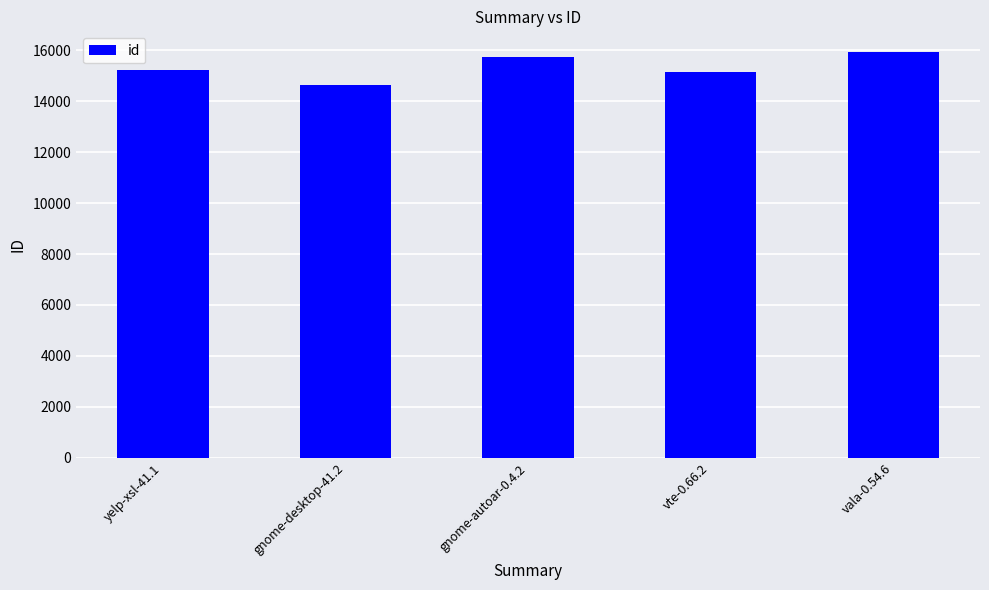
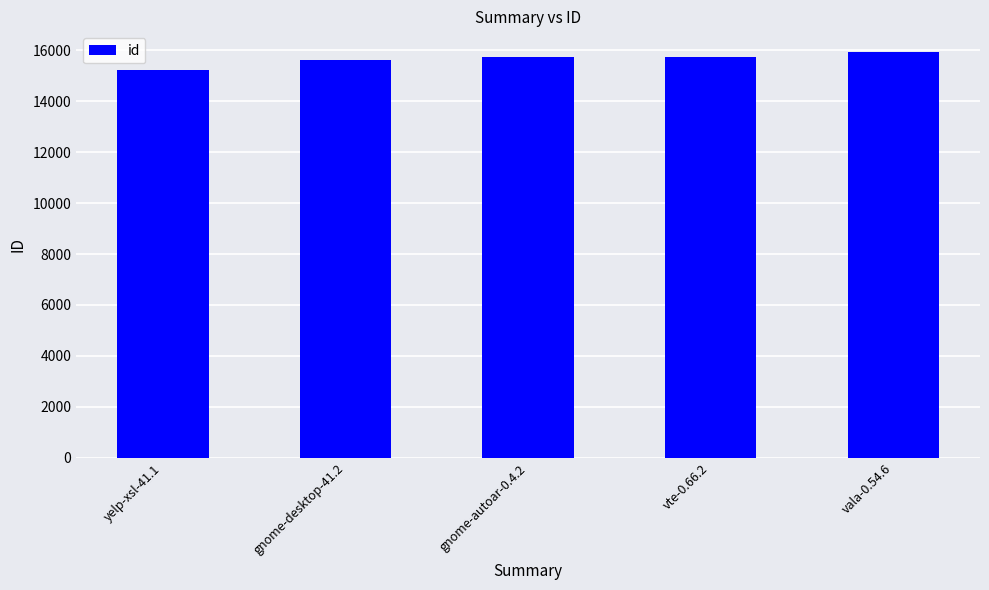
  {
    "yelp-xsl-41.1": 15200,
-   "gnome-desktop-41.2": 14600,
+   "gnome-desktop-41.2": 15600,
    "gnome-autoar-0.4.2": 15700,
-   "vte-0.66.2": 15200,
+   "vte-0.66.2": 15700,
    "vala-0.54.6": 15900
  }
